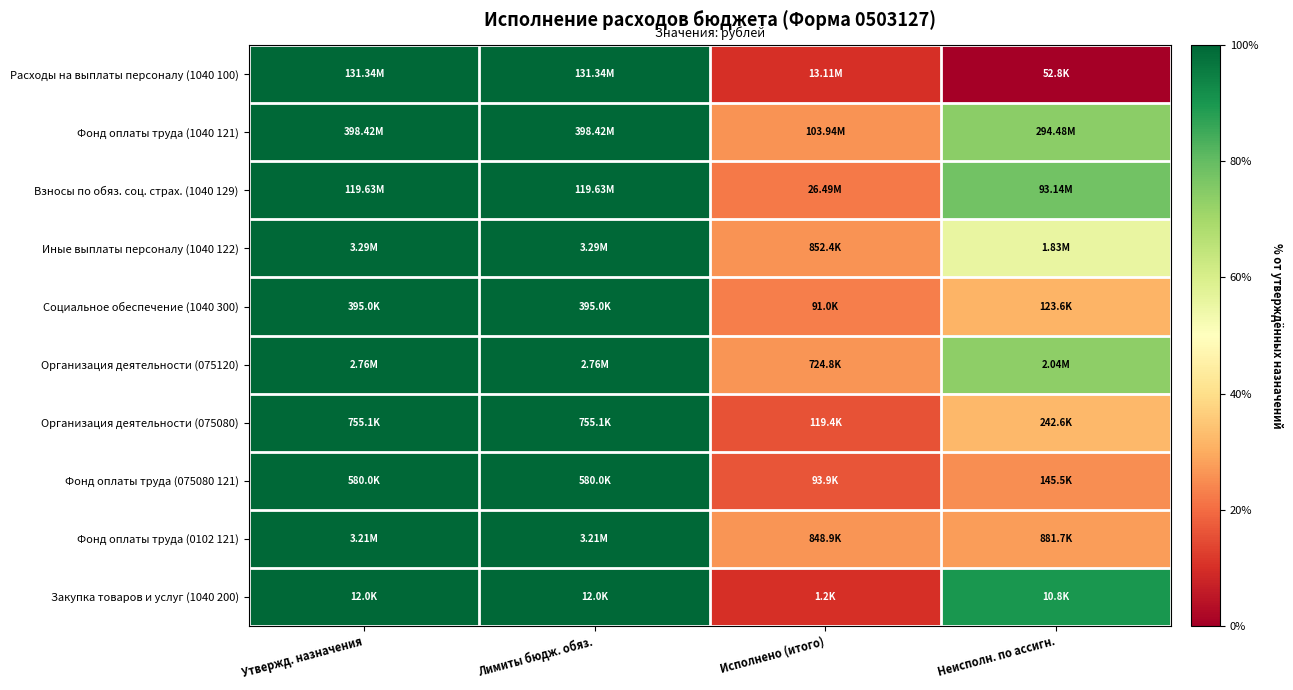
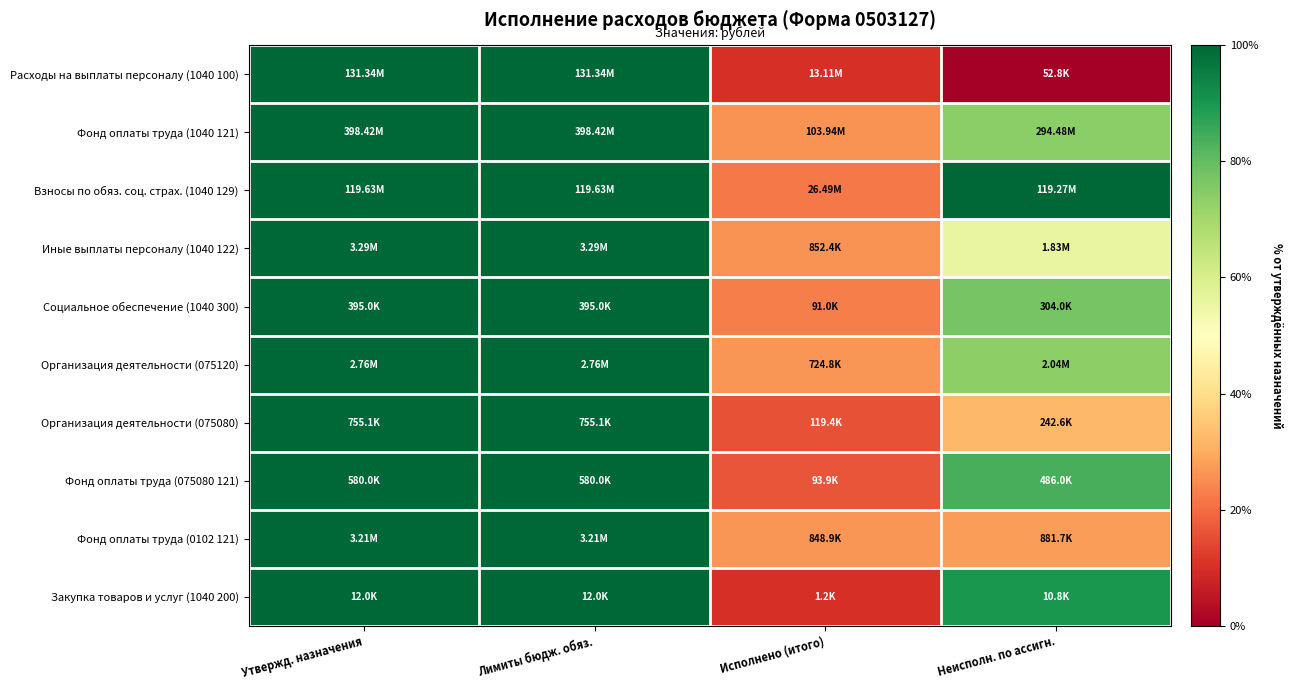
  {
    "Расходы на выплаты персоналу (1040 100)": {
      "Утвержд. назначения": "131.34M",
      "Лимиты бюдж. обяз.": "131.34M",
      "Исполнено (итого)": "13.11M",
      "Неисполн. по ассигн.": "52.8K"
    },
    "Фонд оплаты труда (1040 121)": {
      "Утвержд. назначения": "398.42M",
      "Лимиты бюдж. обяз.": "398.42M",
      "Исполнено (итого)": "103.94M",
      "Неисполн. по ассигн.": "294.48M"
    },
    "Взносы по обяз. соц. страх. (1040 129)": {
      "Утвержд. назначения": "119.63M",
      "Лимиты бюдж. обяз.": "119.63M",
      "Исполнено (итого)": "26.49M",
-     "Неисполн. по ассигн.": "93.14M"
+     "Неисполн. по ассигн.": "119.27M"
    },
    "Иные выплаты персоналу (1040 122)": {
      "Утвержд. назначения": "3.29M",
      "Лимиты бюдж. обяз.": "3.29M",
      "Исполнено (итого)": "852.4K",
      "Неисполн. по ассигн.": "1.83M"
    },
    "Социальное обеспечение (1040 300)": {
      "Утвержд. назначения": "395.0K",
      "Лимиты бюдж. обяз.": "395.0K",
      "Исполнено (итого)": "91.0K",
-     "Неисполн. по ассигн.": "123.6K"
+     "Неисполн. по ассигн.": "304.0K"
    },
    "Организация деятельности (075120)": {
      "Утвержд. назначения": "2.76M",
      "Лимиты бюдж. обяз.": "2.76M",
      "Исполнено (итого)": "724.8K",
      "Неисполн. по ассигн.": "2.04M"
    },
    "Организация деятельности (075080)": {
      "Утвержд. назначения": "755.1K",
      "Лимиты бюдж. обяз.": "755.1K",
      "Исполнено (итого)": "119.4K",
      "Неисполн. по ассигн.": "242.6K"
    },
    "Фонд оплаты труда (075080 121)": {
      "Утвержд. назначения": "580.0K",
      "Лимиты бюдж. обяз.": "580.0K",
      "Исполнено (итого)": "93.9K",
-     "Неисполн. по ассигн.": "145.5K"
+     "Неисполн. по ассигн.": "486.0K"
    },
    "Фонд оплаты труда (0102 121)": {
      "Утвержд. назначения": "3.21M",
      "Лимиты бюдж. обяз.": "3.21M",
      "Исполнено (итого)": "848.9K",
      "Неисполн. по ассигн.": "881.7K"
    },
    "Закупка товаров и услуг (1040 200)": {
      "Утвержд. назначения": "12.0K",
      "Лимиты бюдж. обяз.": "12.0K",
      "Исполнено (итого)": "1.2K",
      "Неисполн. по ассигн.": "10.8K"
    }
  }
